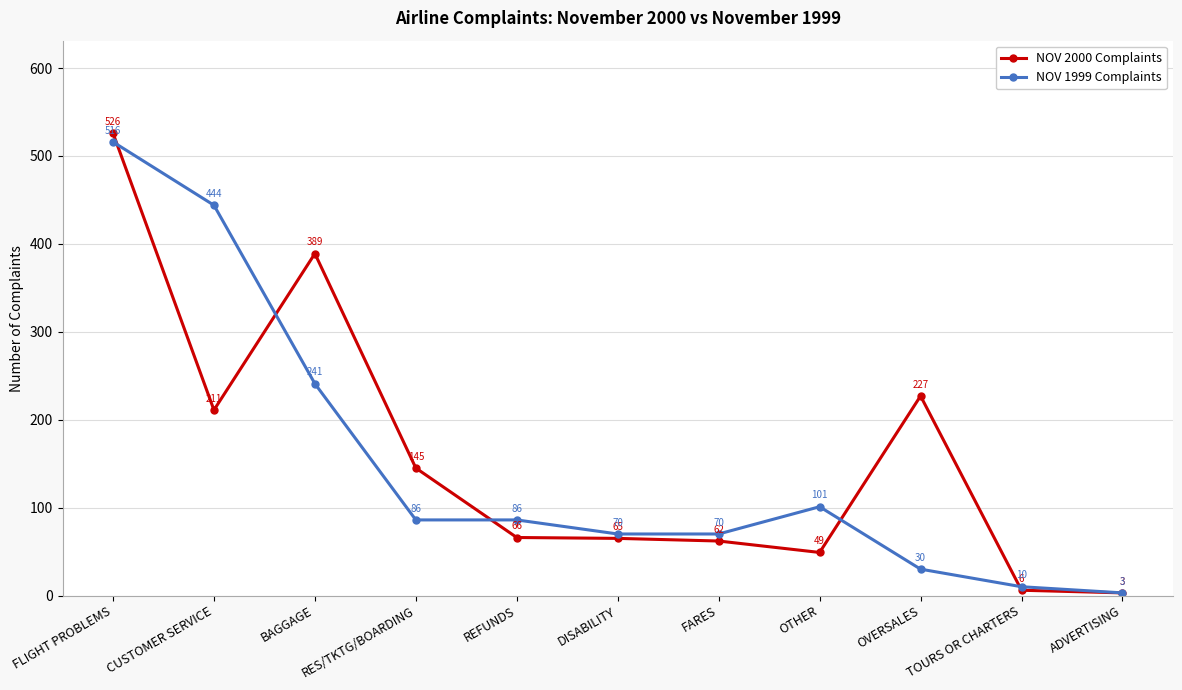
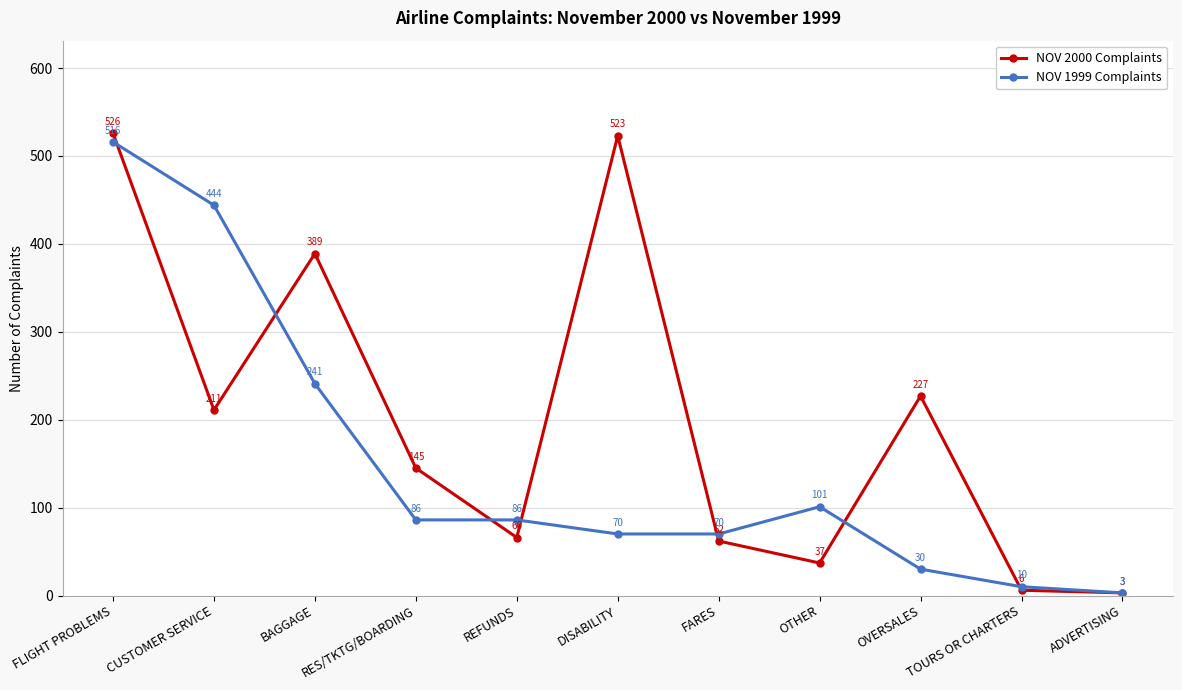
  {
    "NOV 2000 Complaints": {
      "FLIGHT PROBLEMS": 526,
      "CUSTOMER SERVICE": 211,
      "BAGGAGE": 389,
      "RES/TKTG/BOARDING": 145,
-     "DISABILITY": 65,
-     "OTHER": 49,
+     "DISABILITY": 523,
+     "OTHER": 37,
      "OVERSALES": 227
    },
    "NOV 1999 Complaints": {
      "CUSTOMER SERVICE": 444,
      "BAGGAGE": 241,
      "RES/TKTG/BOARDING": 86,
      "REFUNDS": 86,
      "DISABILITY": 70,
      "OTHER": 101,
      "OVERSALES": 30
    }
  }
